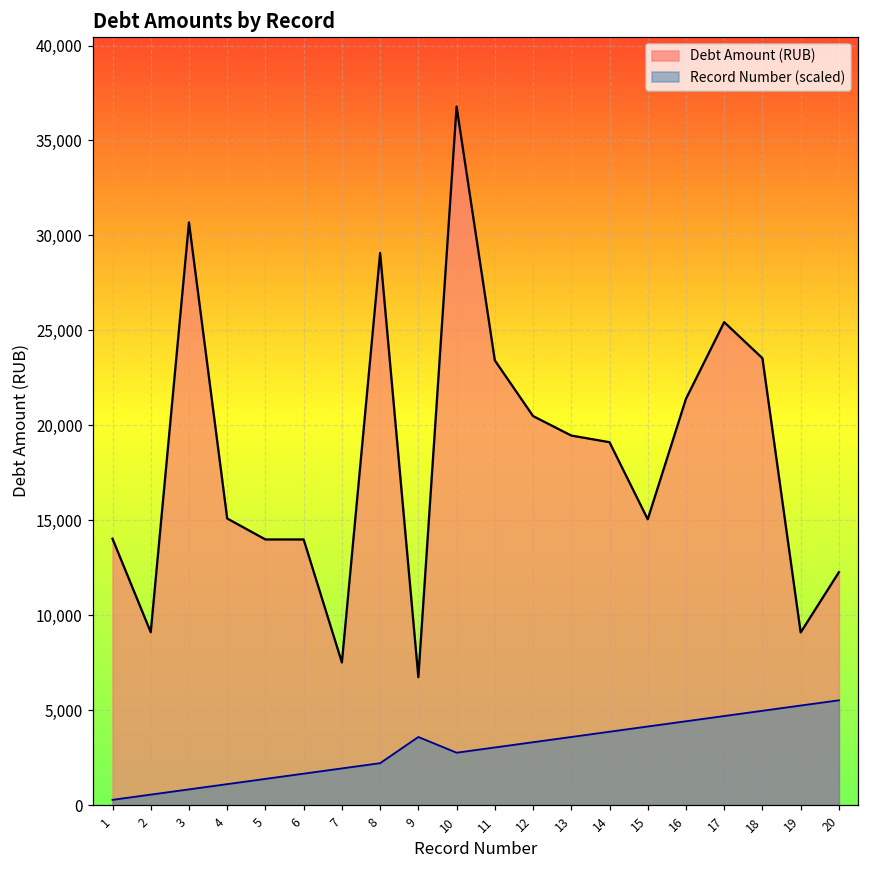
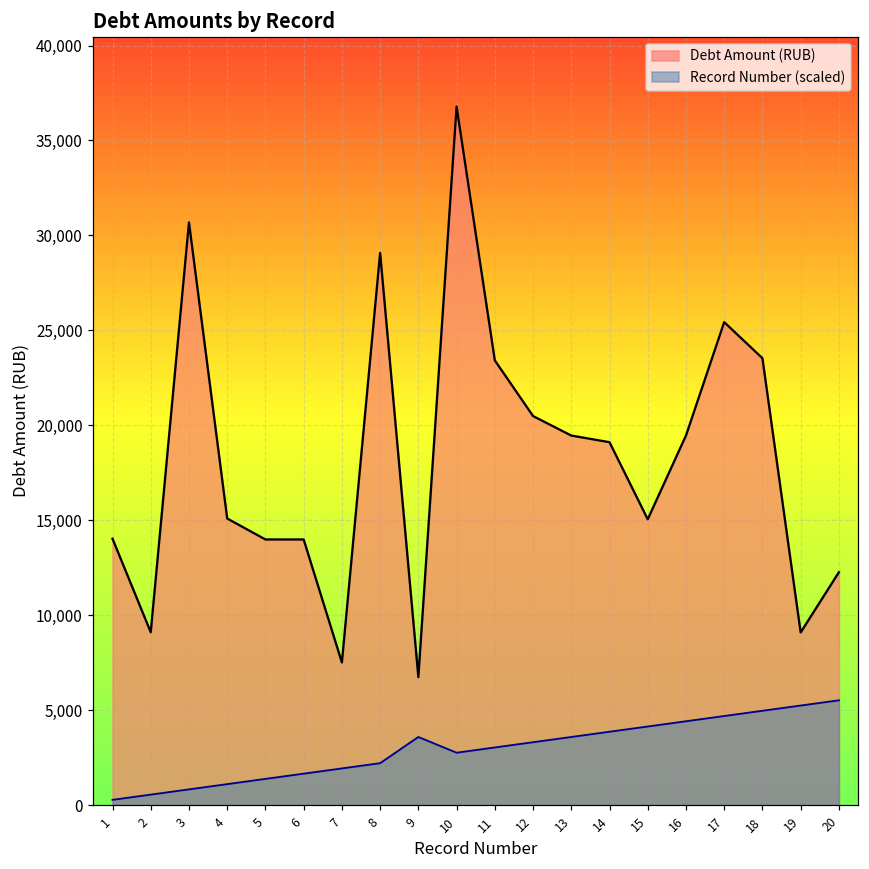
  {
    "Debt Amount (RUB)": {
      "1": "14,000",
      "2": "9,100",
      "3": "30,700",
      "4": "15,100",
      "5": "14,000",
      "6": "14,000",
      "7": "7,500",
      "8": "29,100",
      "9": "6,700",
      "10": "36,800",
      "11": "23,400",
      "12": "20,500",
      "13": "19,500",
      "14": "19,100",
      "15": "15,100",
-     "16": "21,400",
+     "16": "19,500",
      "17": "25,400",
      "18": "23,500",
      "19": "9,100",
      "20": "12,300"
    },
    "Record Number (scaled)": {
      "1": "300",
      "2": "600",
      "3": "800",
      "4": "1,100",
      "5": "1,400",
      "6": "1,700",
      "7": "1,900",
      "8": "2,200",
      "9": "3,600",
      "10": "2,800",
      "11": "3,000",
      "12": "3,300",
      "13": "3,600",
      "14": "3,900",
      "15": "4,100",
      "16": "4,400",
      "17": "4,700",
      "18": "5,000",
      "19": "5,200",
      "20": "5,500"
    }
  }
